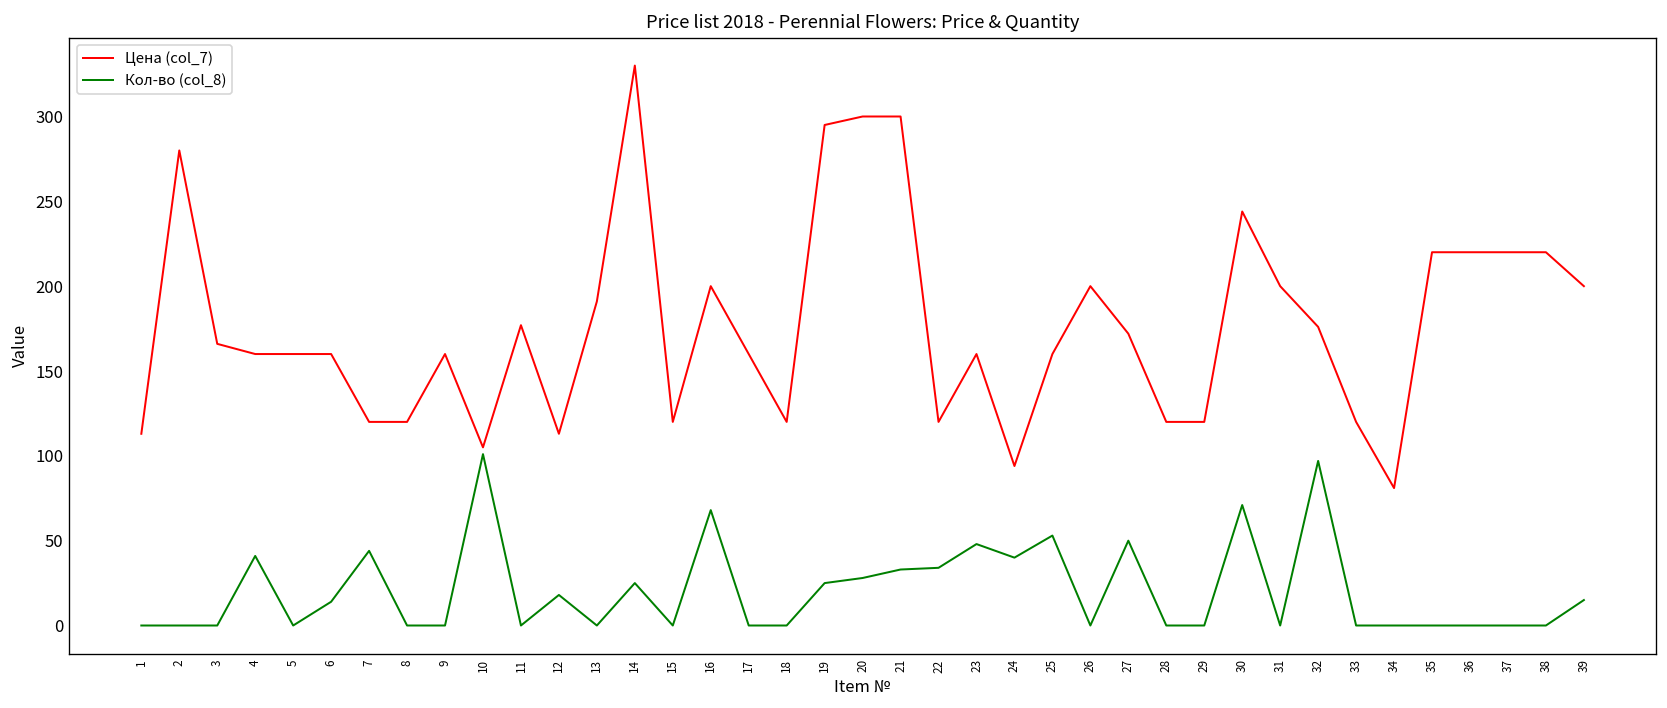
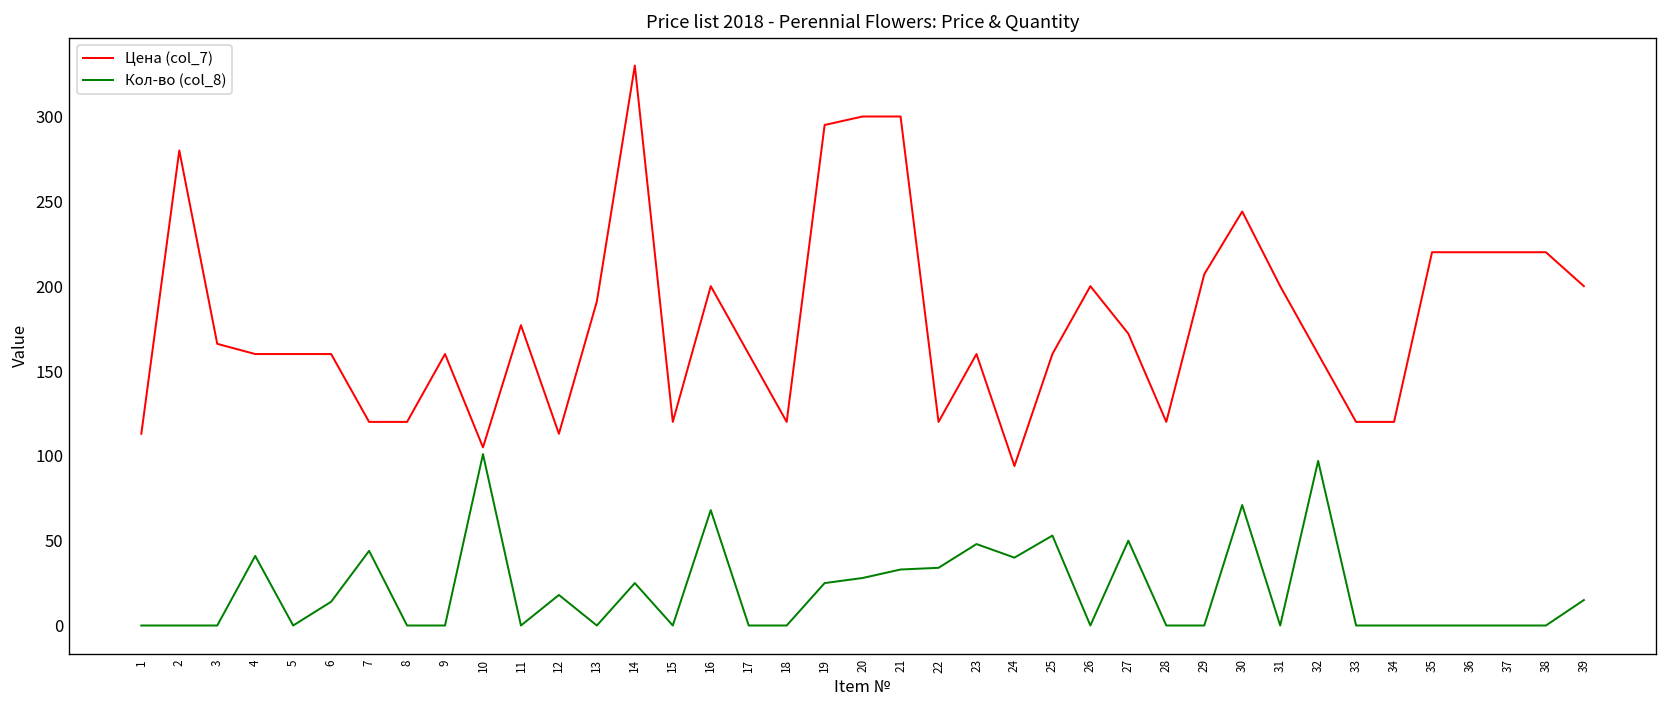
  {
    "Цена (col_7)": {
      "1": 113,
      "2": 280,
      "3": 166,
      "4": 160,
      "5": 160,
      "6": 160,
      "7": 120,
      "8": 120,
      "9": 160,
      "10": 105,
      "11": 177,
      "12": 113,
      "13": 191,
      "14": 330,
      "15": 120,
      "16": 200,
      "17": 160,
      "18": 120,
      "19": 295,
      "20": 300,
      "21": 300,
      "22": 120,
      "23": 160,
      "24": 94,
      "25": 160,
      "26": 200,
      "27": 172,
      "28": 120,
-     "29": 120,
+     "29": 207,
      "30": 244,
      "31": 200,
-     "32": 176,
+     "32": 160,
      "33": 120,
-     "34": 81,
+     "34": 120,
      "35": 220,
      "36": 220,
      "37": 220,
      "38": 220,
      "39": 200
    },
    "Кол-во (col_8)": {
      "1": 0,
      "2": 0,
      "3": 0,
      "4": 41,
      "5": 0,
      "6": 14,
      "7": 44,
      "8": 0,
      "9": 0,
      "10": 101,
      "11": 0,
      "12": 18,
      "13": 0,
      "14": 25,
      "15": 0,
      "16": 68,
      "17": 0,
      "18": 0,
      "19": 25,
      "20": 28,
      "21": 33,
      "22": 34,
      "23": 48,
      "24": 40,
      "25": 53,
      "26": 0,
      "27": 50,
      "28": 0,
      "29": 0,
      "30": 71,
      "31": 0,
      "32": 97,
      "33": 0,
      "34": 0,
      "35": 0,
      "36": 0,
      "37": 0,
      "38": 0,
      "39": 15
    }
  }
